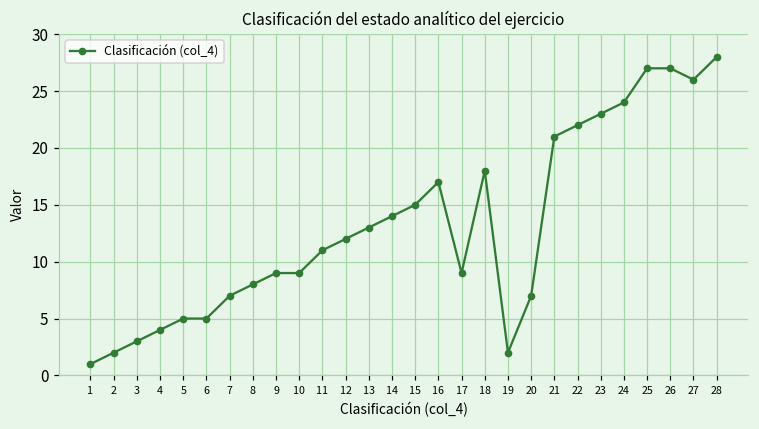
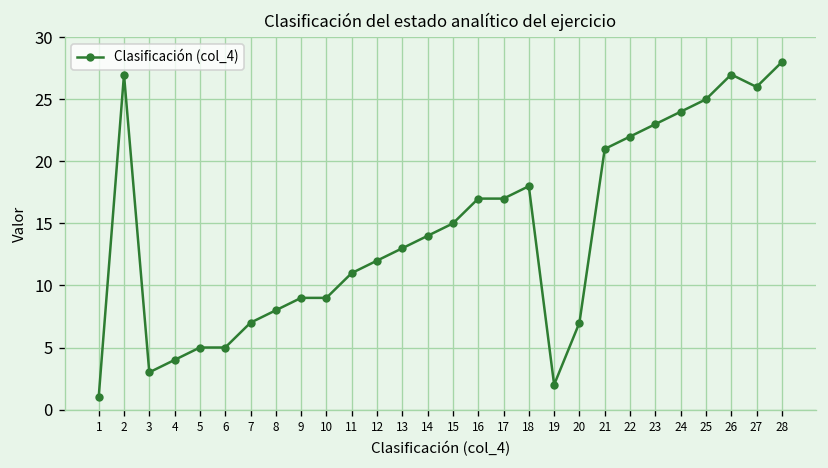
  {
    "1": 1,
-   "2": 2,
+   "2": 27,
    "3": 3,
    "4": 4,
    "5": 5,
    "6": 5,
    "7": 7,
    "8": 8,
    "9": 9,
    "10": 9,
    "11": 11,
    "12": 12,
    "13": 13,
    "14": 14,
    "15": 15,
    "16": 17,
-   "17": 9,
+   "17": 17,
    "18": 18,
    "19": 2,
    "20": 7,
    "21": 21,
    "22": 22,
    "23": 23,
    "24": 24,
-   "25": 27,
+   "25": 25,
    "26": 27,
    "27": 26,
    "28": 28
  }
